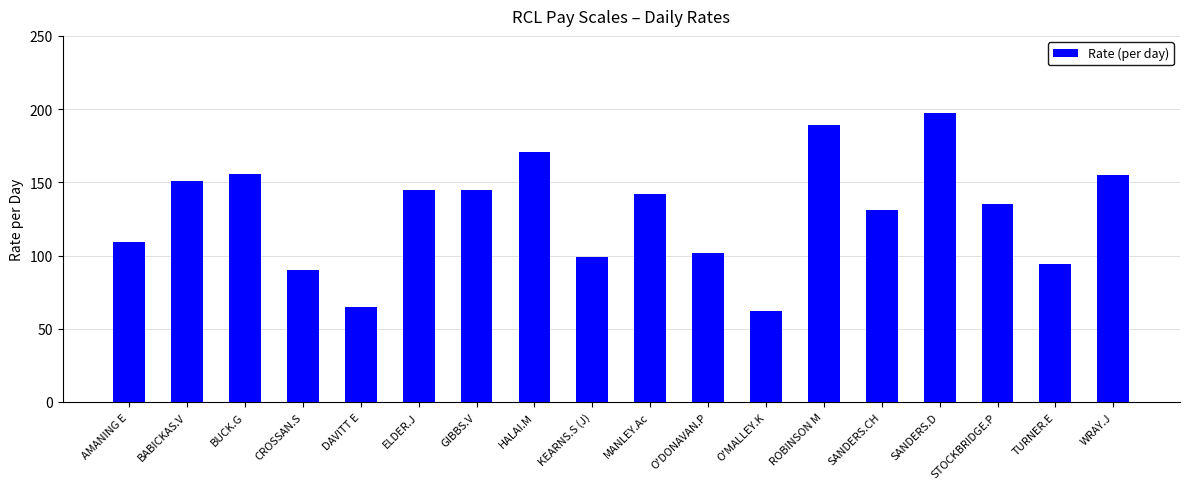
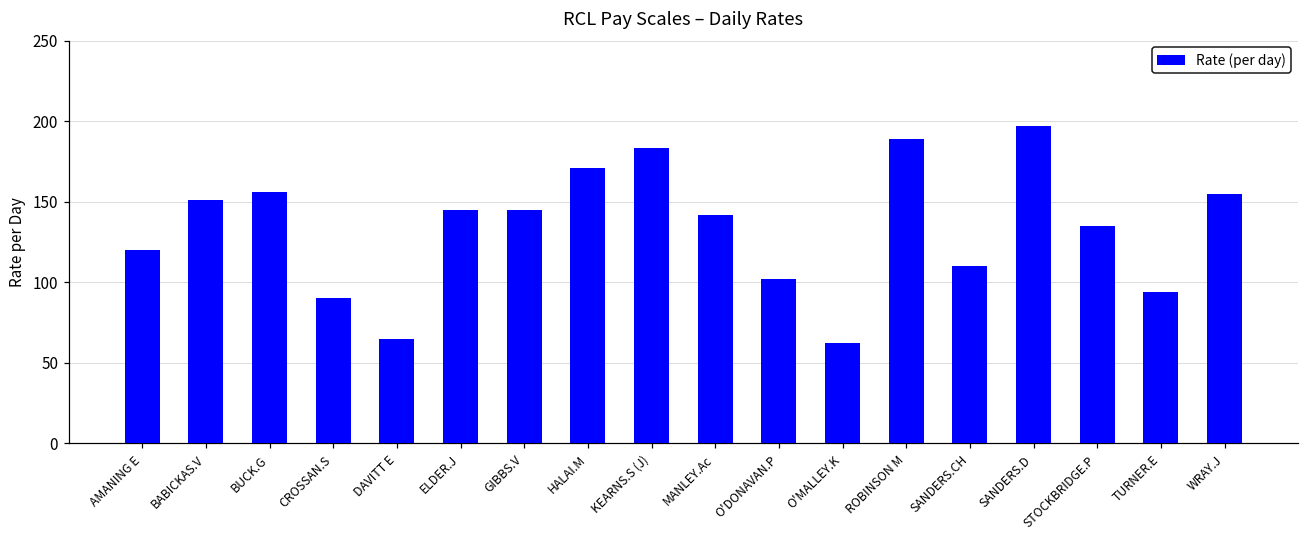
  {
-   "AMANING E": 109,
+   "AMANING E": 120,
    "BABICKAS.V": 151,
    "BUCK.G": 156,
    "CROSSAN.S": 90,
    "DAVITT E": 65,
    "ELDER.J": 145,
    "GIBBS.V": 145,
    "HALAI.M": 171,
-   "KEARNS.S (J)": 99,
+   "KEARNS.S (J)": 183,
    "MANLEY.Ac": 142,
    "O'DONAVAN.P": 102,
    "O'MALLEY.K": 62,
    "ROBINSON M": 189,
-   "SANDERS.CH": 131,
+   "SANDERS.CH": 110,
    "SANDERS.D": 197,
    "STOCKBRIDGE.P": 135,
    "TURNER.E": 94,
    "WRAY.J": 155
  }
